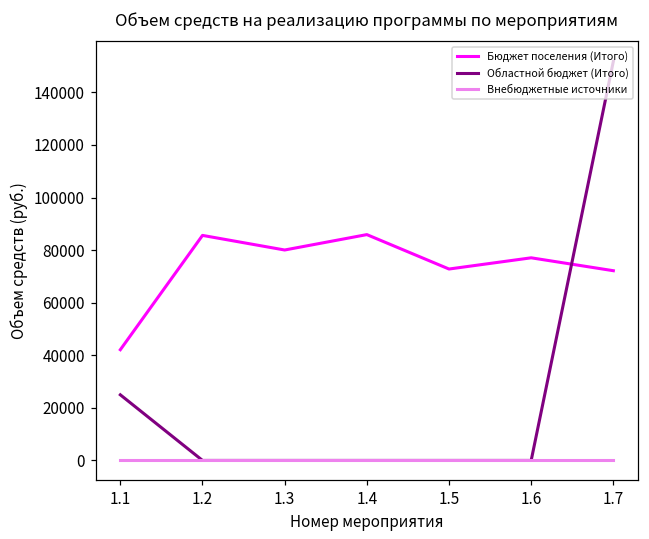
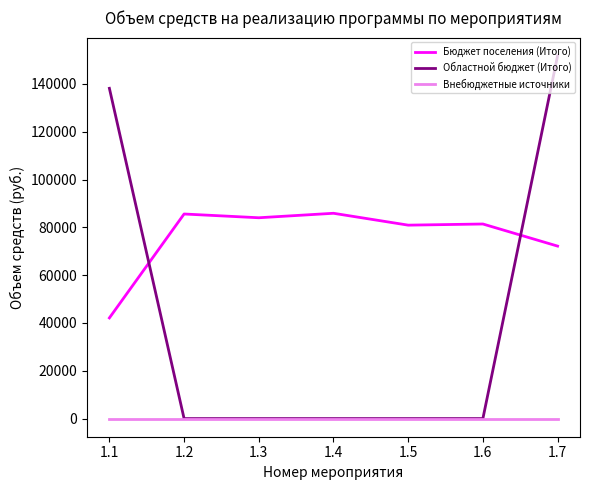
  {
    "Бюджет поселения (Итого)": {
      "1.1": 42000,
      "1.2": 86000,
-     "1.3": 80000,
+     "1.3": 84000,
      "1.4": 86000,
-     "1.5": 73000,
-     "1.6": 77000,
+     "1.5": 81000,
+     "1.6": 81000,
      "1.7": 72000
    },
    "Областной бюджет (Итого)": {
-     "1.1": 25000
+     "1.1": 138000
    },
    "Внебюджетные источники": {
      "1.1": 0,
      "1.7": 0
    }
  }
